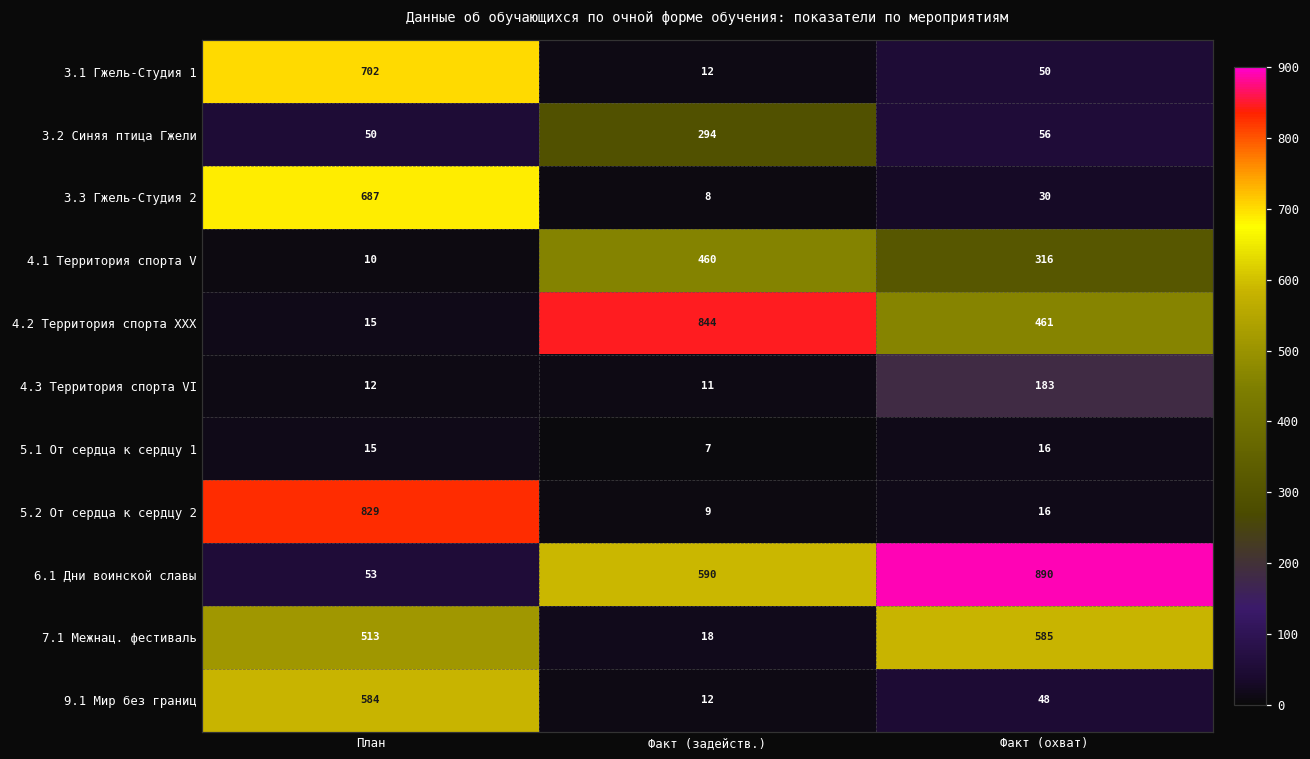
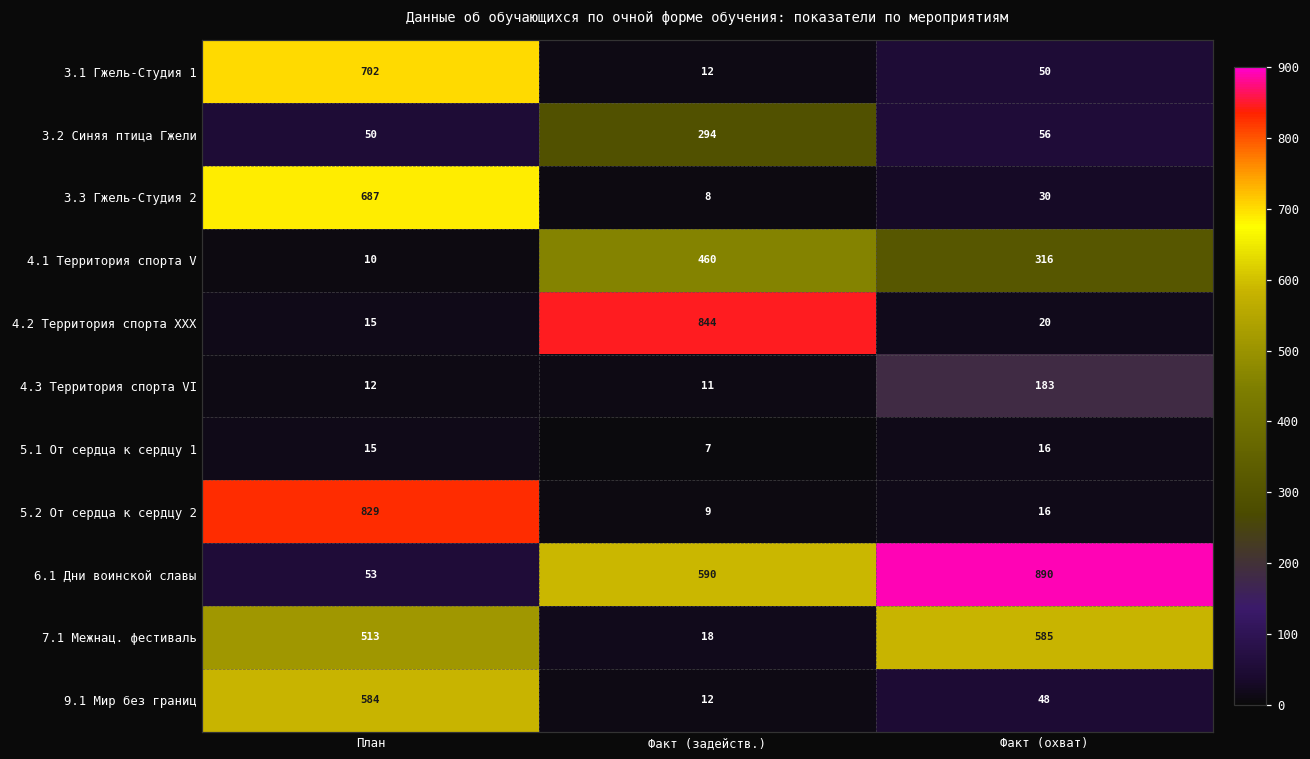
  {
    "3.1 Гжель-Студия 1": {
      "План": 702,
      "Факт (задейств.)": 12,
      "Факт (охват)": 50
    },
    "3.2 Синяя птица Гжели": {
      "План": 50,
      "Факт (задейств.)": 294,
      "Факт (охват)": 56
    },
    "3.3 Гжель-Студия 2": {
      "План": 687,
      "Факт (задейств.)": 8,
      "Факт (охват)": 30
    },
    "4.1 Территория спорта V": {
      "План": 10,
      "Факт (задейств.)": 460,
      "Факт (охват)": 316
    },
    "4.2 Территория спорта XXX": {
      "План": 15,
      "Факт (задейств.)": 844,
-     "Факт (охват)": 461
+     "Факт (охват)": 20
    },
    "4.3 Территория спорта VI": {
      "План": 12,
      "Факт (задейств.)": 11,
      "Факт (охват)": 183
    },
    "5.1 От сердца к сердцу 1": {
      "План": 15,
      "Факт (задейств.)": 7,
      "Факт (охват)": 16
    },
    "5.2 От сердца к сердцу 2": {
      "План": 829,
      "Факт (задейств.)": 9,
      "Факт (охват)": 16
    },
    "6.1 Дни воинской славы": {
      "План": 53,
      "Факт (задейств.)": 590,
      "Факт (охват)": 890
    },
    "7.1 Межнац. фестиваль": {
      "План": 513,
      "Факт (задейств.)": 18,
      "Факт (охват)": 585
    },
    "9.1 Мир без границ": {
      "План": 584,
      "Факт (задейств.)": 12,
      "Факт (охват)": 48
    }
  }
